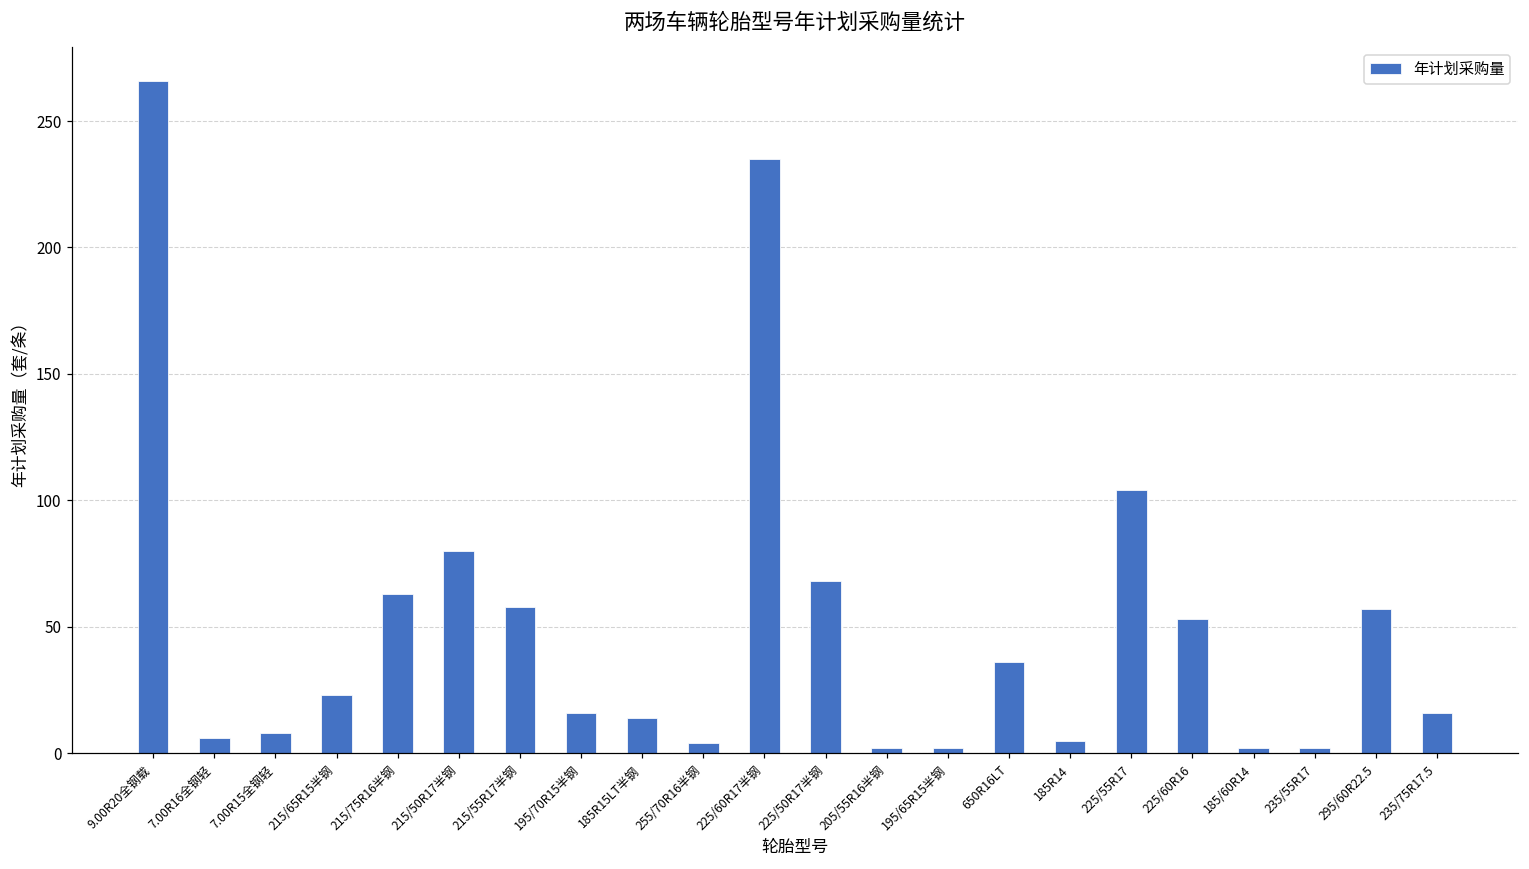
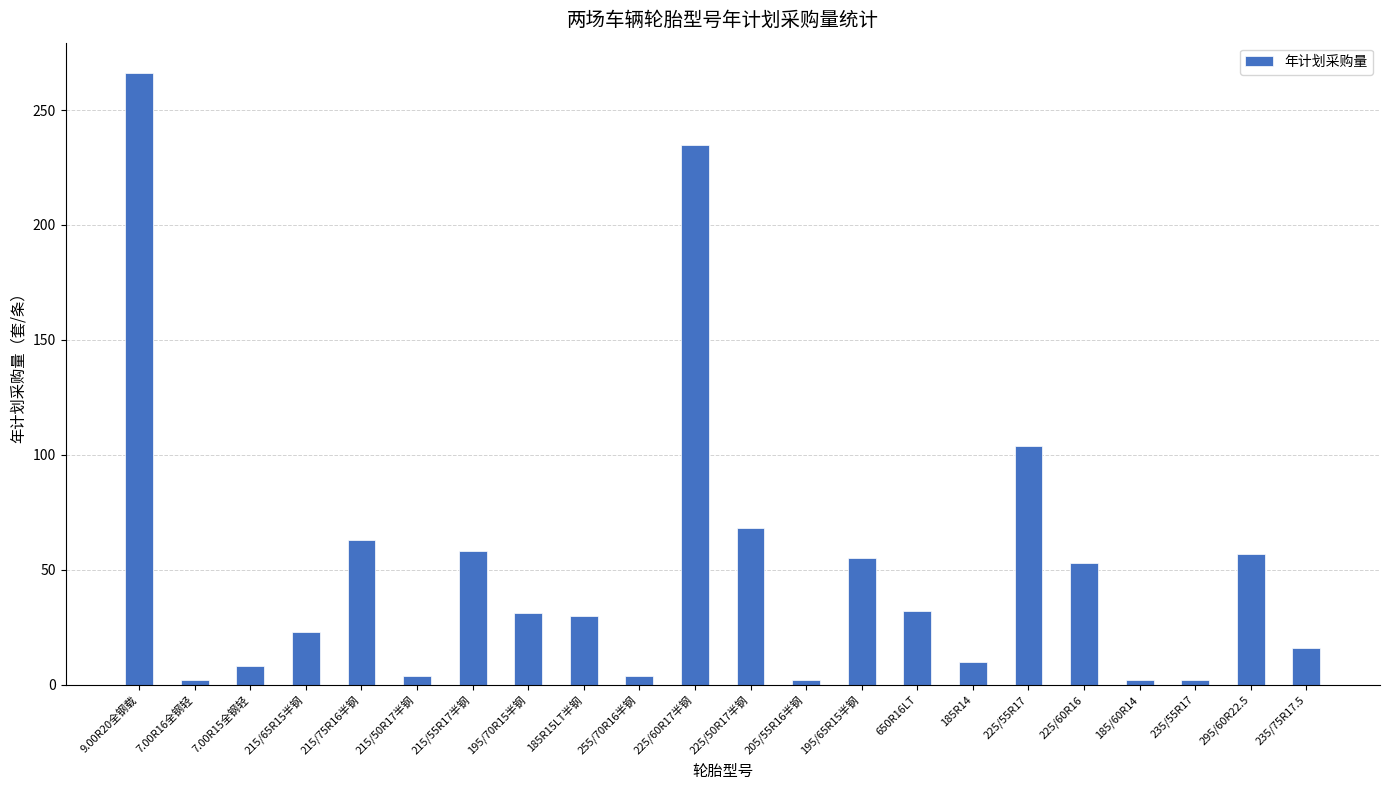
  {
    "9.00R20全钢载": 266,
-   "7.00R16全钢轻": 6,
+   "7.00R16全钢轻": 2,
    "7.00R15全钢轻": 8,
    "215/65R15半钢": 23,
    "215/75R16半钢": 63,
-   "215/50R17半钢": 80,
+   "215/50R17半钢": 4,
    "215/55R17半钢": 58,
-   "195/70R15半钢": 16,
-   "185R15LT半钢": 14,
+   "195/70R15半钢": 31,
+   "185R15LT半钢": 30,
    "255/70R16半钢": 4,
    "225/60R17半钢": 235,
    "225/50R17半钢": 68,
    "205/55R16半钢": 2,
-   "195/65R15半钢": 2,
-   "650R16LT": 36,
-   "185R14": 5,
+   "195/65R15半钢": 55,
+   "650R16LT": 32,
+   "185R14": 10,
    "225/55R17": 104,
    "225/60R16": 53,
    "185/60R14": 2,
    "235/55R17": 2,
    "295/60R22.5": 57,
    "235/75R17.5": 16
  }
